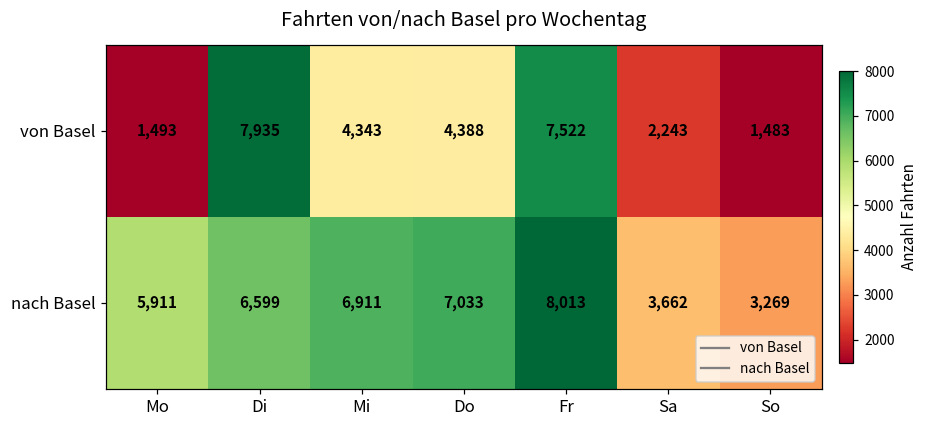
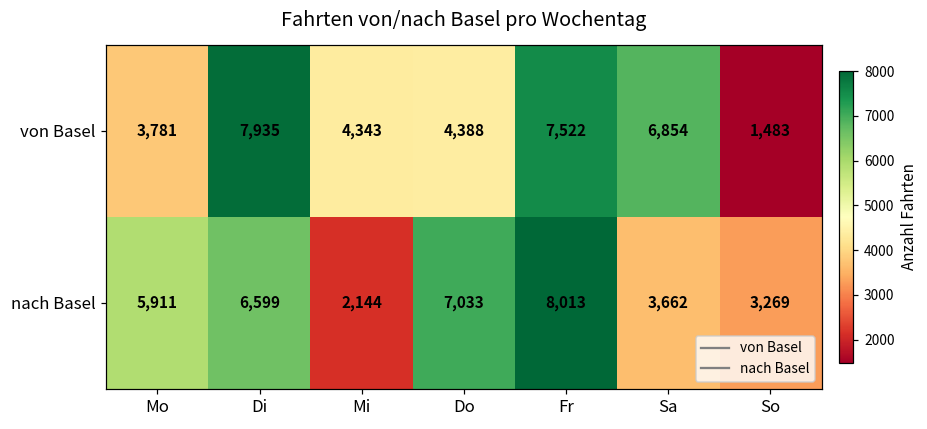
  {
    "von Basel": {
-     "Mo": "1,493",
+     "Mo": "3,781",
      "Di": "7,935",
      "Mi": "4,343",
      "Do": "4,388",
      "Fr": "7,522",
-     "Sa": "2,243",
+     "Sa": "6,854",
      "So": "1,483"
    },
    "nach Basel": {
      "Mo": "5,911",
      "Di": "6,599",
-     "Mi": "6,911",
+     "Mi": "2,144",
      "Do": "7,033",
      "Fr": "8,013",
      "Sa": "3,662",
      "So": "3,269"
    }
  }
